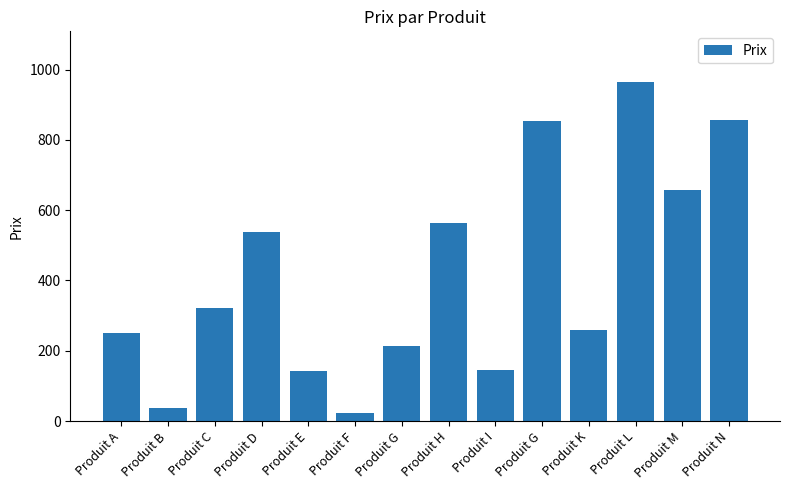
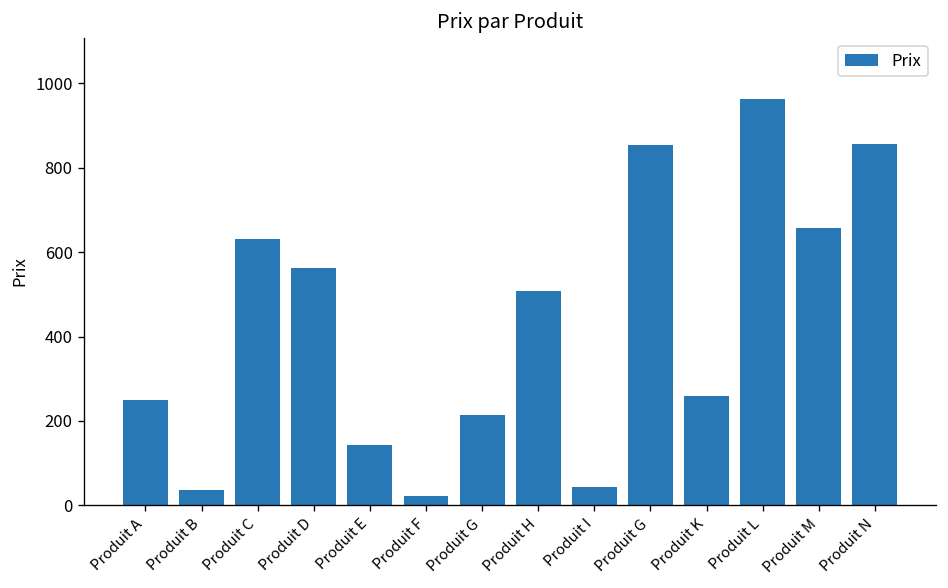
  {
    "Produit A": 250,
    "Produit B": 40,
-   "Produit C": 320,
-   "Produit D": 540,
+   "Produit C": 630,
+   "Produit D": 560,
    "Produit E": 140,
    "Produit F": 20,
-   "Produit H": 560,
-   "Produit I": 150,
+   "Produit H": 510,
+   "Produit I": 40,
    "Produit K": 260,
    "Produit L": 960,
    "Produit M": 660,
    "Produit N": 860
  }
